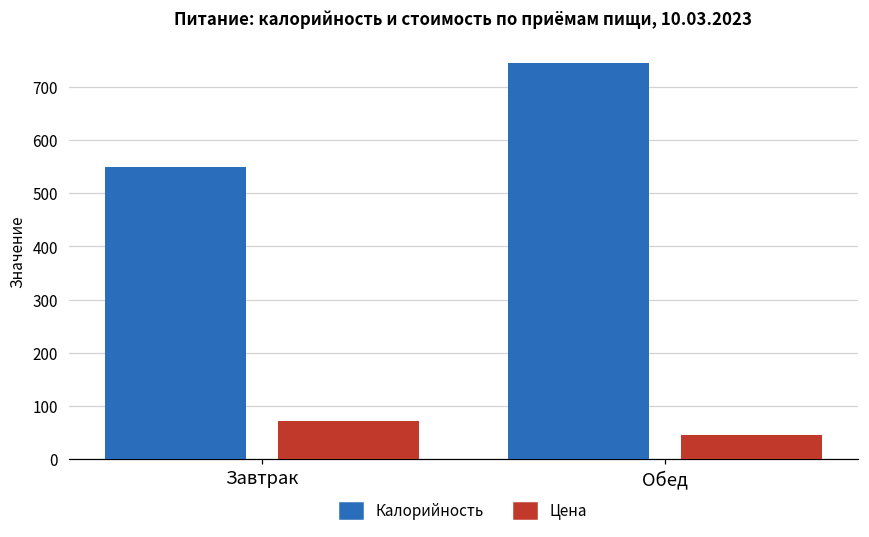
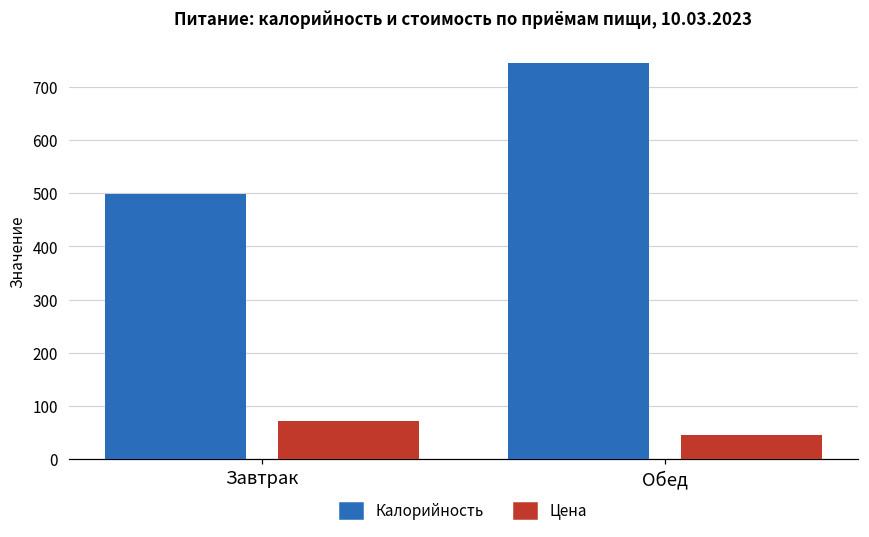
  {
    "Калорийность": {
-     "Завтрак": 550,
+     "Завтрак": 500,
      "Обед": 750
    },
    "Цена": {
      "Завтрак": 70,
      "Обед": 40
    }
  }
